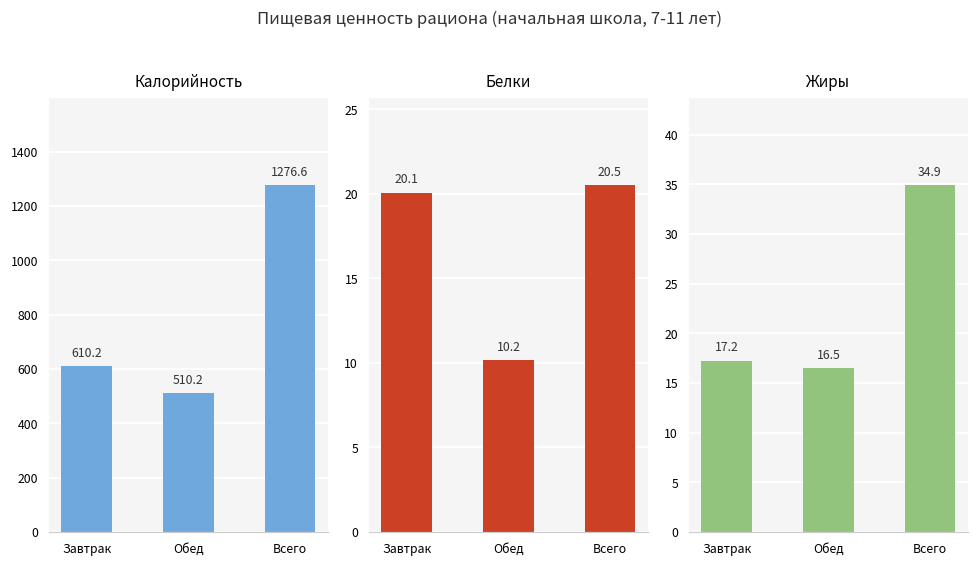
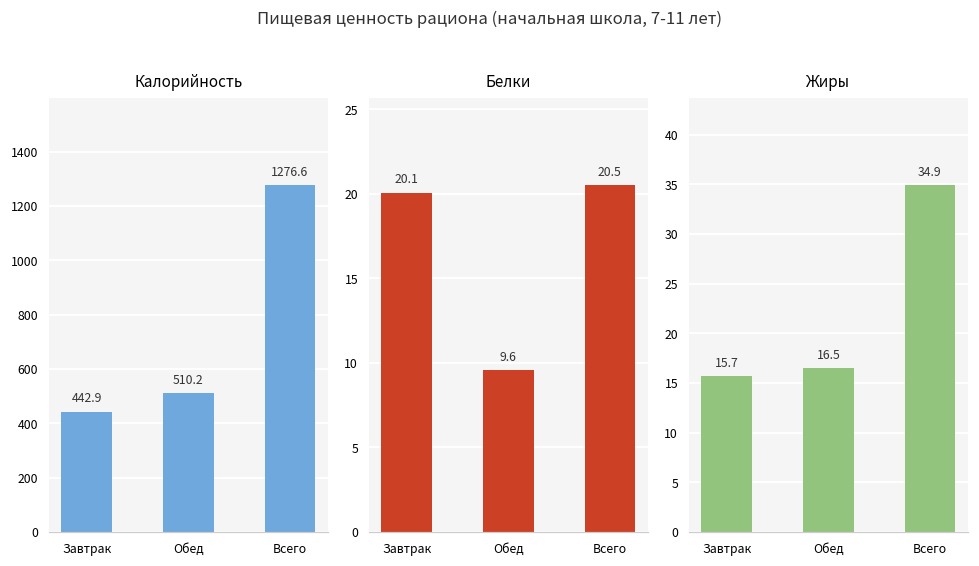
  {
    "Калорийность": {
-     "Завтрак": 610.2,
+     "Завтрак": 442.9,
      "Обед": 510.2,
      "Всего": 1276.6
    },
    "Белки": {
      "Завтрак": 20.1,
-     "Обед": 10.2,
+     "Обед": 9.6,
      "Всего": 20.5
    },
    "Жиры": {
-     "Завтрак": 17.2,
+     "Завтрак": 15.7,
      "Обед": 16.5,
      "Всего": 34.9
    }
  }
